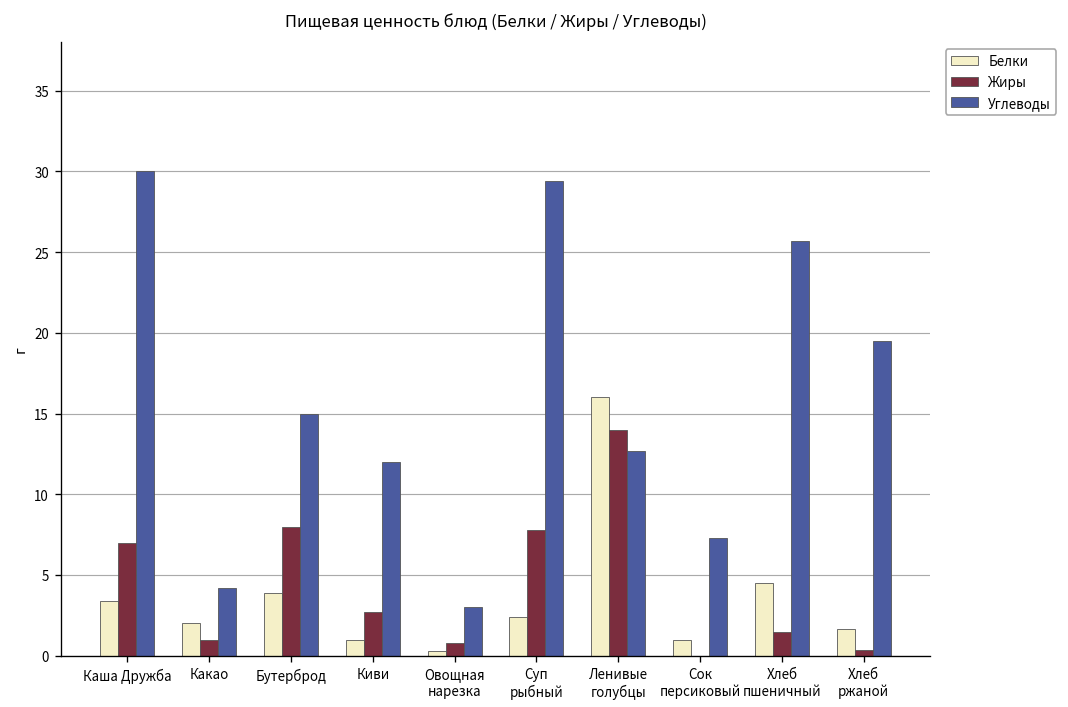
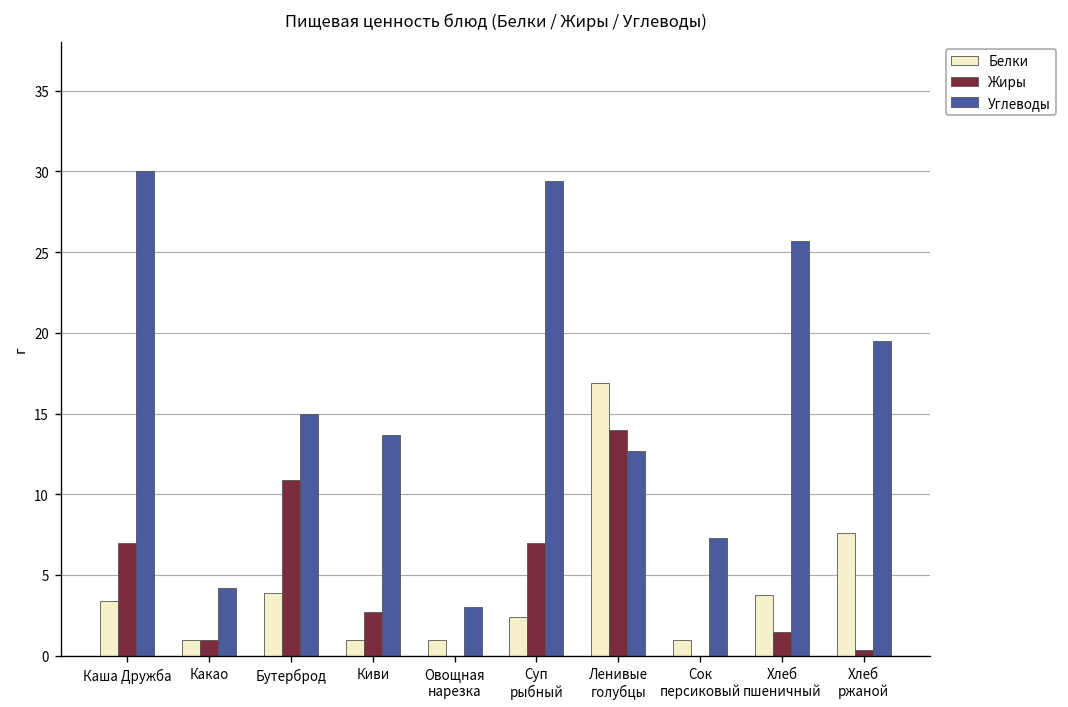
  {
    "Белки": {
      "Каша Дружба": 3.4,
-     "Какао": 2,
+     "Какао": 1,
      "Бутерброд": 3.9,
      "Киви": 1.0,
-     "Овощная нарезка": 0.3,
+     "Овощная нарезка": 1.0,
      "Суп рыбный": 2.4,
-     "Ленивые голубцы": 16.0,
+     "Ленивые голубцы": 16.9,
      "Сок персиковый": 1.0,
-     "Хлеб пшеничный": 4.5,
-     "Хлеб ржаной": 1.7
+     "Хлеб пшеничный": 3.8,
+     "Хлеб ржаной": 7.6
    },
    "Жиры": {
      "Каша Дружба": 7.0,
      "Какао": 1.0,
-     "Бутерброд": 8.0,
+     "Бутерброд": 10.9,
      "Киви": 2.7,
-     "Овощная нарезка": 0.8,
-     "Суп рыбный": 7.8,
+     "Овощная нарезка": 0.0,
+     "Суп рыбный": 7.0,
      "Ленивые голубцы": 14.0,
      "Сок персиковый": 0.0,
      "Хлеб пшеничный": 1.5,
      "Хлеб ржаной": 0.3
    },
    "Углеводы": {
      "Каша Дружба": 30.0,
      "Какао": 4.2,
      "Бутерброд": 15.0,
-     "Киви": 12.0,
+     "Киви": 13.7,
      "Овощная нарезка": 3.0,
      "Суп рыбный": 29.4,
      "Ленивые голубцы": 12.7,
      "Сок персиковый": 7.3,
      "Хлеб пшеничный": 25.7,
      "Хлеб ржаной": 19.5
    }
  }
